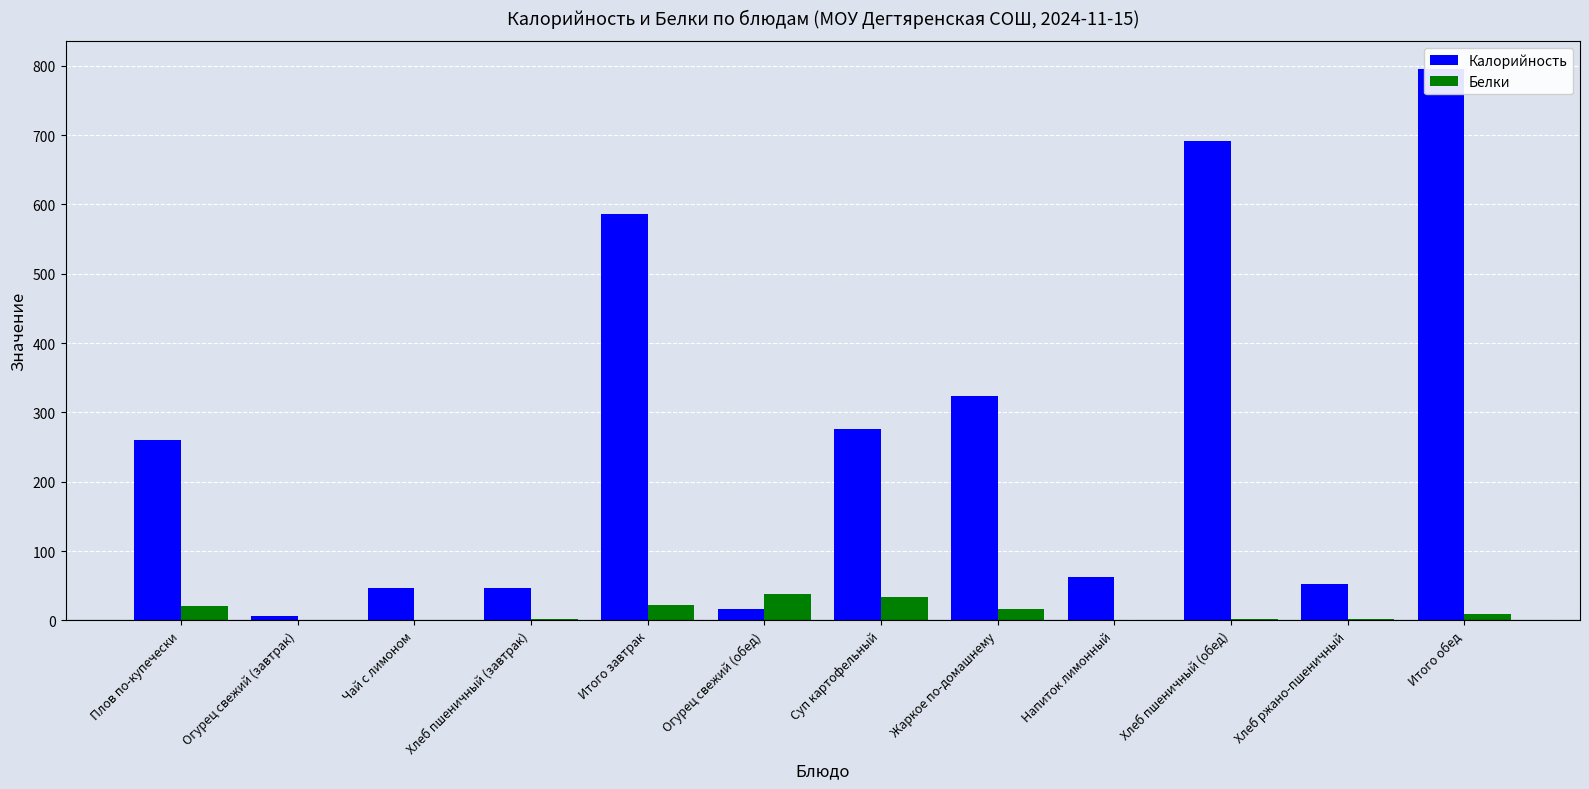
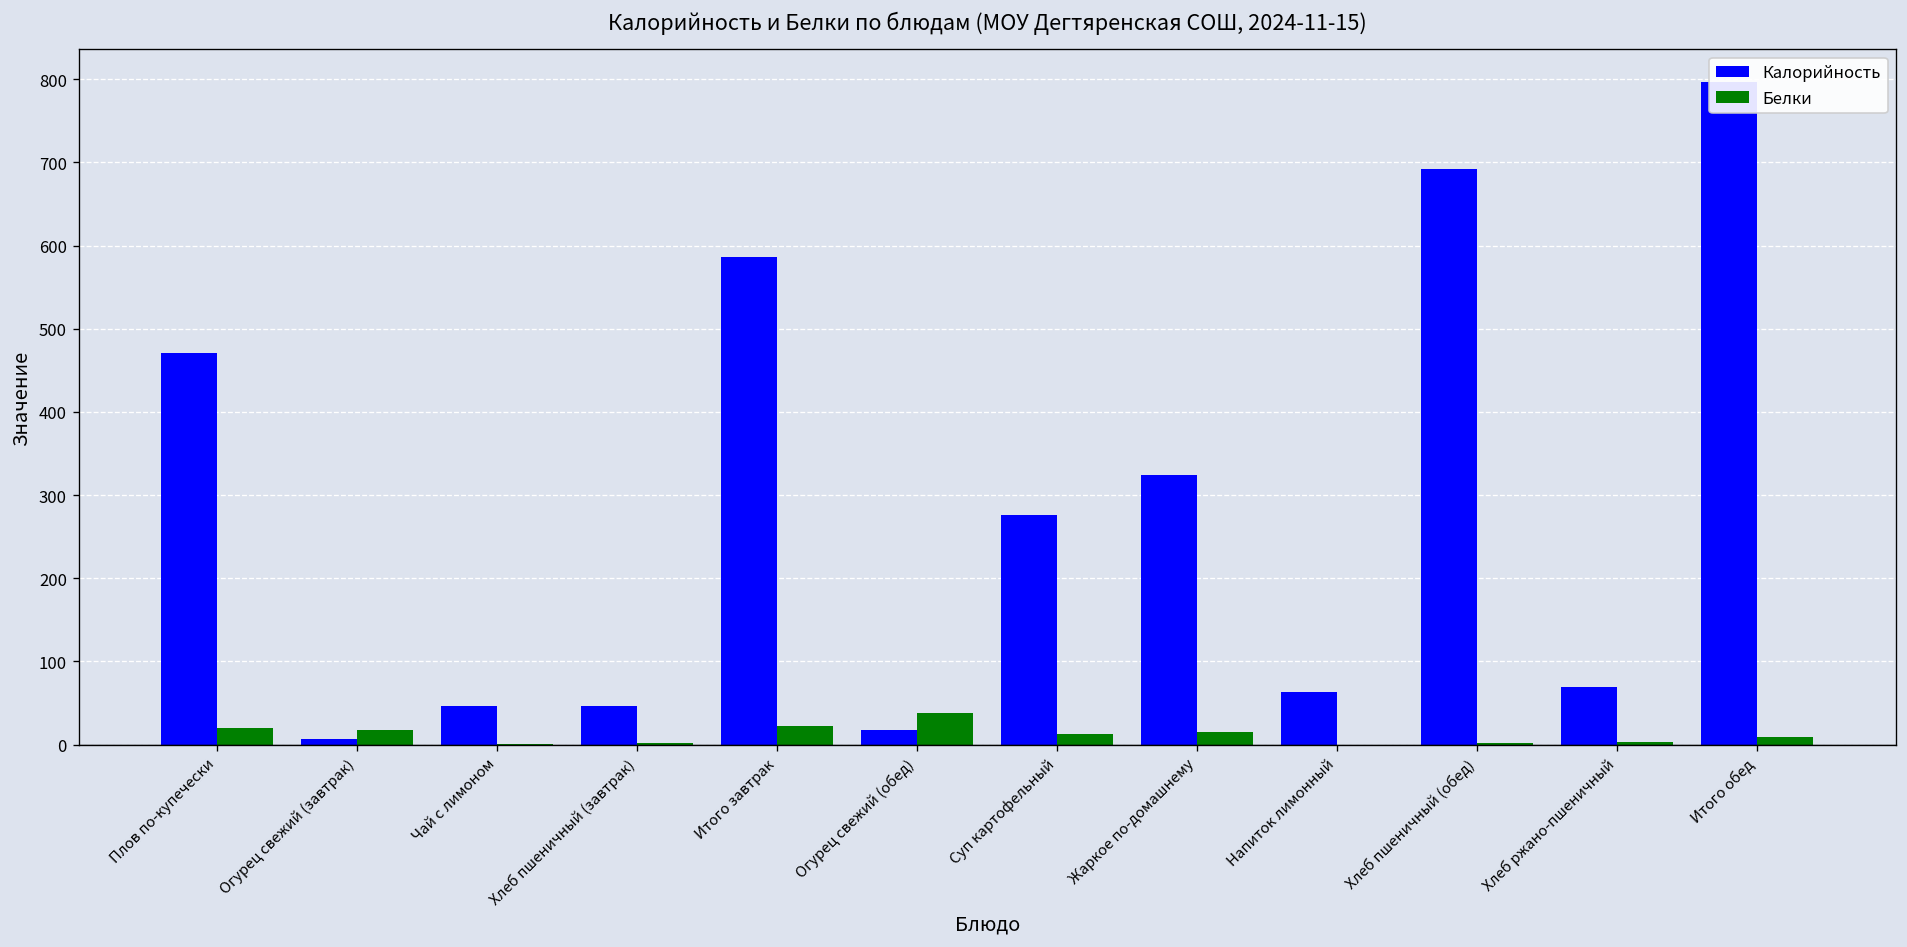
  {
    "Калорийность": {
-     "Плов по-купечески": 260,
+     "Плов по-купечески": 470,
      "Огурец свежий (завтрак)": 10,
      "Чай с лимоном": 50,
      "Хлеб пшеничный (завтрак)": 50,
      "Итого завтрак": 590,
      "Огурец свежий (обед)": 20,
      "Суп картофельный": 280,
      "Жаркое по-домашнему": 320,
      "Напиток лимонный": 60,
      "Хлеб пшеничный (обед)": 690,
-     "Хлеб ржано-пшеничный": 50
+     "Хлеб ржано-пшеничный": 70
    },
    "Белки": {
      "Плов по-купечески": 20,
-     "Огурец свежий (завтрак)": 0,
+     "Огурец свежий (завтрак)": 20,
      "Итого завтрак": 20,
      "Огурец свежий (обед)": 40,
-     "Суп картофельный": 30,
+     "Суп картофельный": 10,
      "Жаркое по-домашнему": 20,
      "Итого обед": 10
    }
  }
